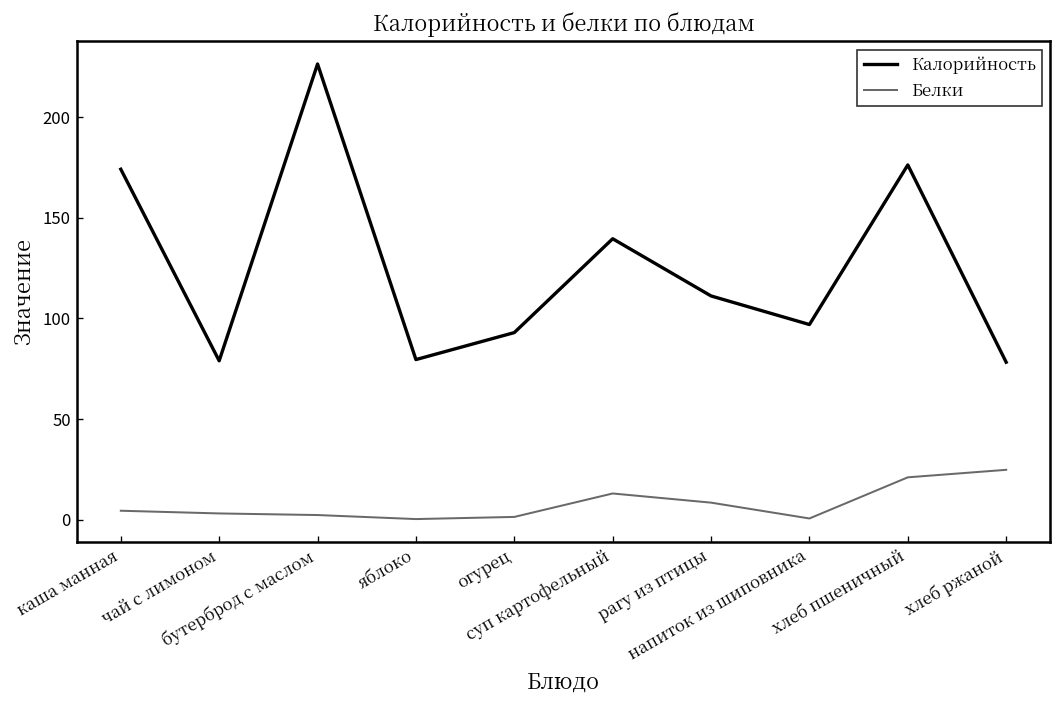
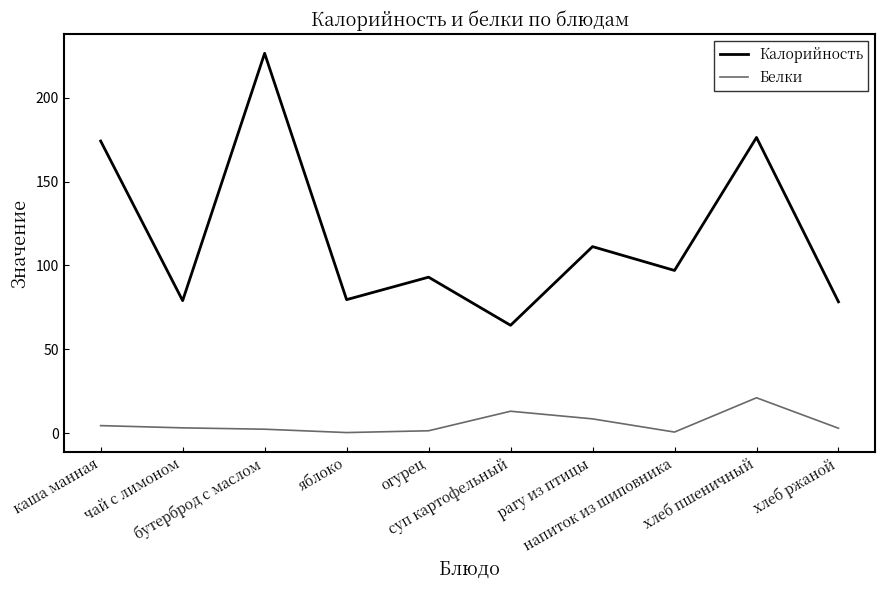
  {
    "Калорийность": {
      "каша манная": 174,
      "чай с лимоном": 79,
      "бутерброд с маслом": 226,
      "яблоко": 80,
      "огурец": 93,
-     "суп картофельный": 140,
+     "суп картофельный": 64,
      "рагу из птицы": 111,
      "напиток из шиповника": 97,
      "хлеб пшеничный": 176,
      "хлеб ржаной": 78
    },
    "Белки": {
      "каша манная": 5,
      "чай с лимоном": 3,
      "бутерброд с маслом": 2,
      "яблоко": 0,
      "огурец": 1,
      "суп картофельный": 13,
      "рагу из птицы": 9,
      "напиток из шиповника": 1,
      "хлеб пшеничный": 21,
-     "хлеб ржаной": 25
+     "хлеб ржаной": 3
    }
  }
